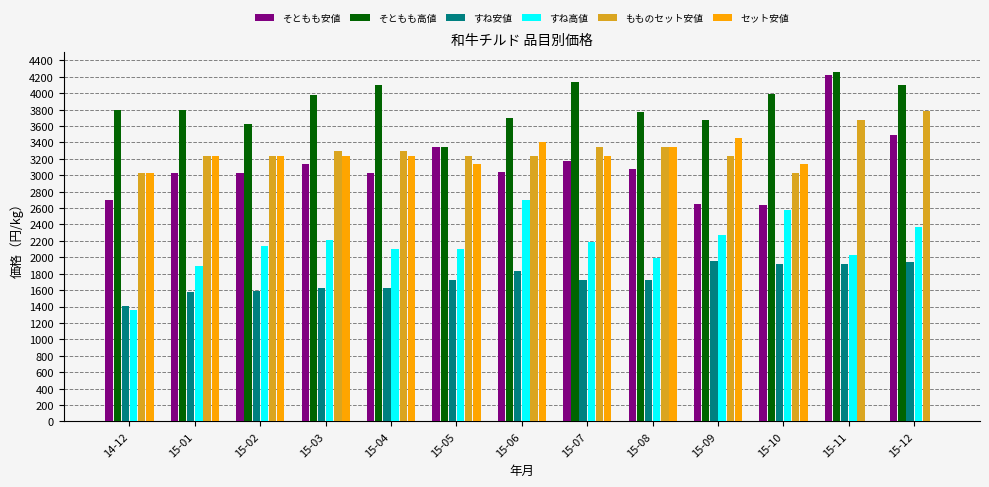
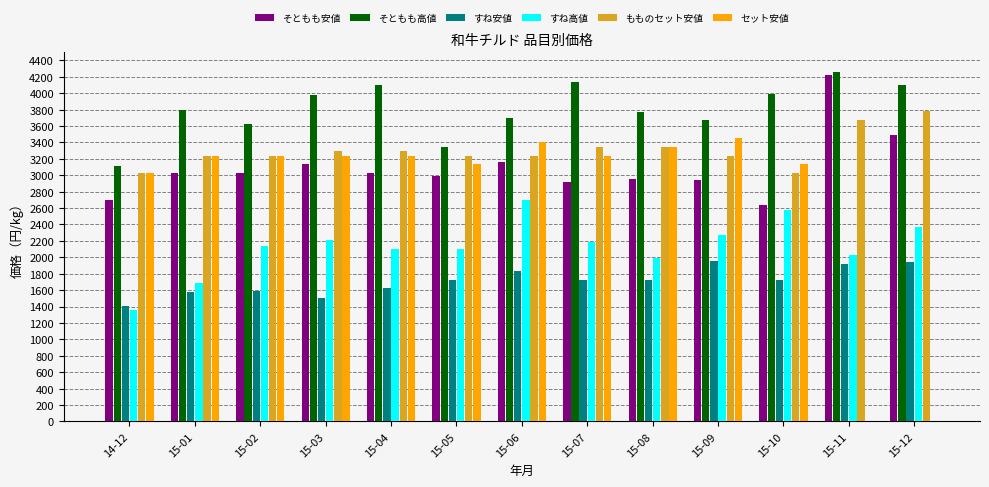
  {
    "そともも安値": {
      "14-12": 2700,
      "15-01": 3000,
      "15-02": 3000,
      "15-03": 3100,
      "15-04": 3000,
-     "15-05": 3300,
-     "15-06": 3000,
-     "15-07": 3200,
-     "15-08": 3100,
-     "15-09": 2600,
+     "15-05": 3000,
+     "15-06": 3200,
+     "15-07": 2900,
+     "15-08": 3000,
+     "15-09": 2900,
      "15-10": 2600,
      "15-11": 4200,
      "15-12": 3500
    },
    "そともも高値": {
-     "14-12": 3800,
+     "14-12": 3100,
      "15-01": 3800,
      "15-02": 3600,
      "15-03": 4000,
      "15-04": 4100,
      "15-05": 3300,
      "15-06": 3700,
      "15-07": 4100,
      "15-08": 3800,
      "15-09": 3700,
      "15-10": 4000,
      "15-11": 4300,
      "15-12": 4100
    },
    "すね安値": {
      "14-12": 1400,
      "15-01": 1600,
      "15-02": 1600,
-     "15-03": 1600,
+     "15-03": 1500,
      "15-04": 1600,
      "15-05": 1700,
      "15-06": 1800,
      "15-07": 1700,
      "15-08": 1700,
      "15-09": 2000,
-     "15-10": 1900,
+     "15-10": 1700,
      "15-11": 1900,
      "15-12": 1900
    },
    "すね高値": {
      "14-12": 1400,
-     "15-01": 1900,
+     "15-01": 1700,
      "15-02": 2100,
      "15-03": 2200,
      "15-04": 2100,
      "15-05": 2100,
      "15-06": 2700,
      "15-07": 2200,
      "15-08": 2000,
      "15-09": 2300,
      "15-10": 2600,
      "15-11": 2000,
      "15-12": 2400
    }
  }
